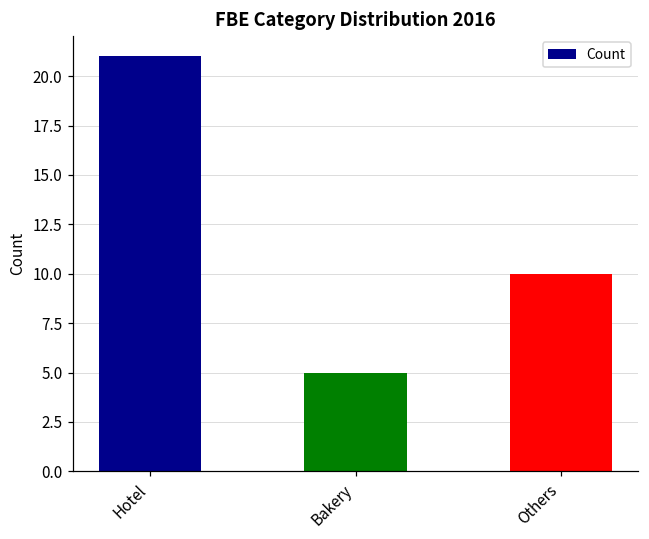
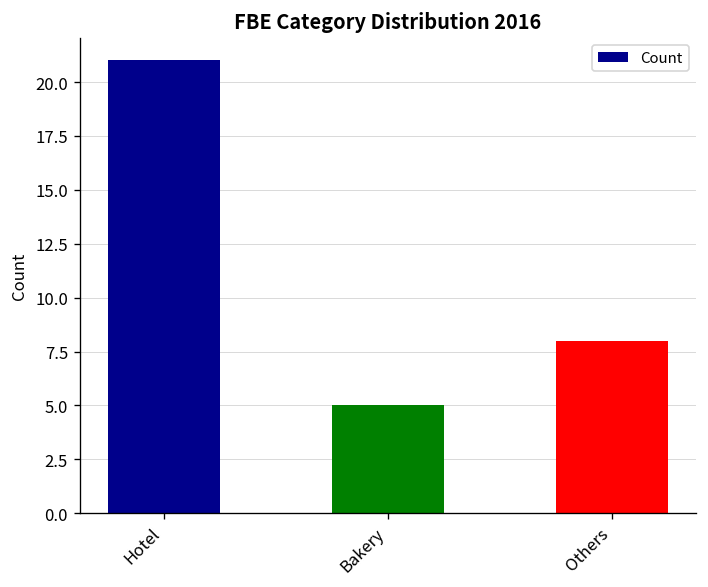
  {
    "Hotel": 21,
    "Bakery": 5,
-   "Others": 10
+   "Others": 8
  }
